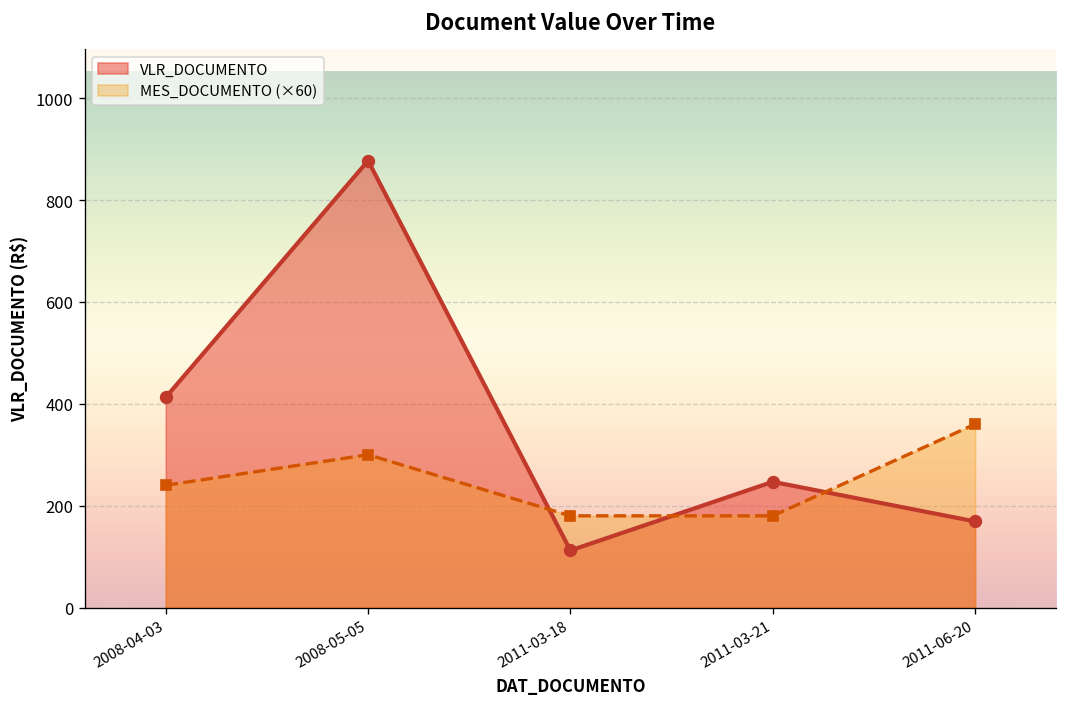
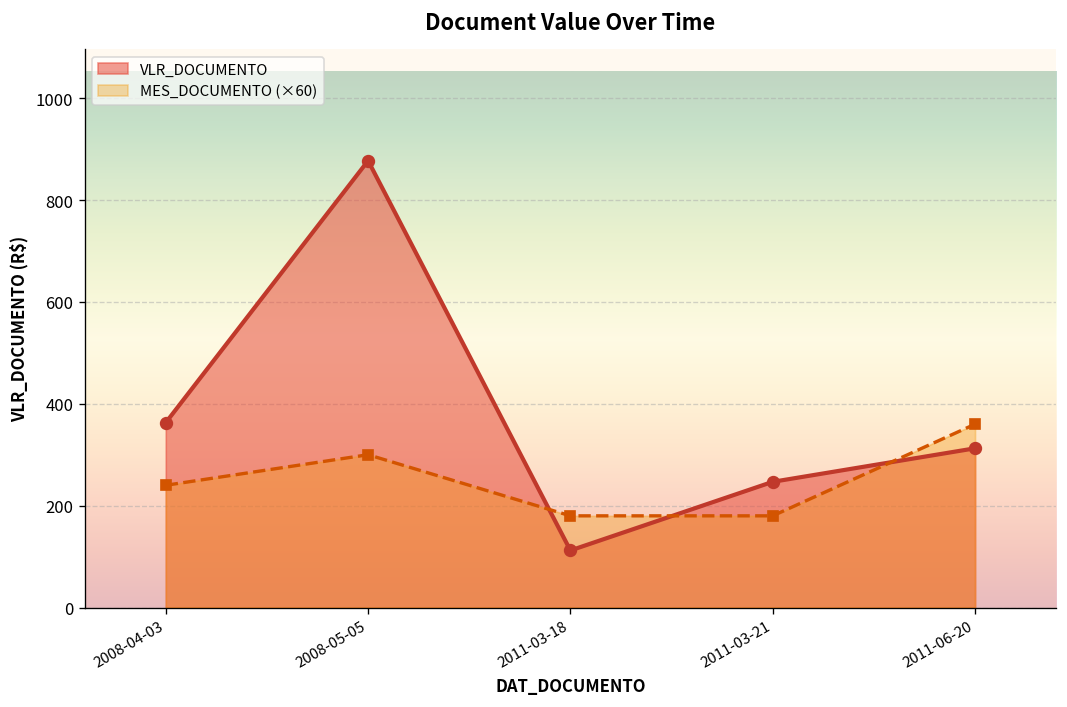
  {
    "VLR_DOCUMENTO": {
-     "2008-04-03": 410,
+     "2008-04-03": 360,
      "2008-05-05": 880,
      "2011-03-18": 110,
      "2011-03-21": 250,
-     "2011-06-20": 170
+     "2011-06-20": 310
    },
    "MES_DOCUMENTO (×60)": {
      "2008-04-03": 240,
      "2008-05-05": 300,
      "2011-03-18": 180,
      "2011-03-21": 180,
      "2011-06-20": 360
    }
  }
